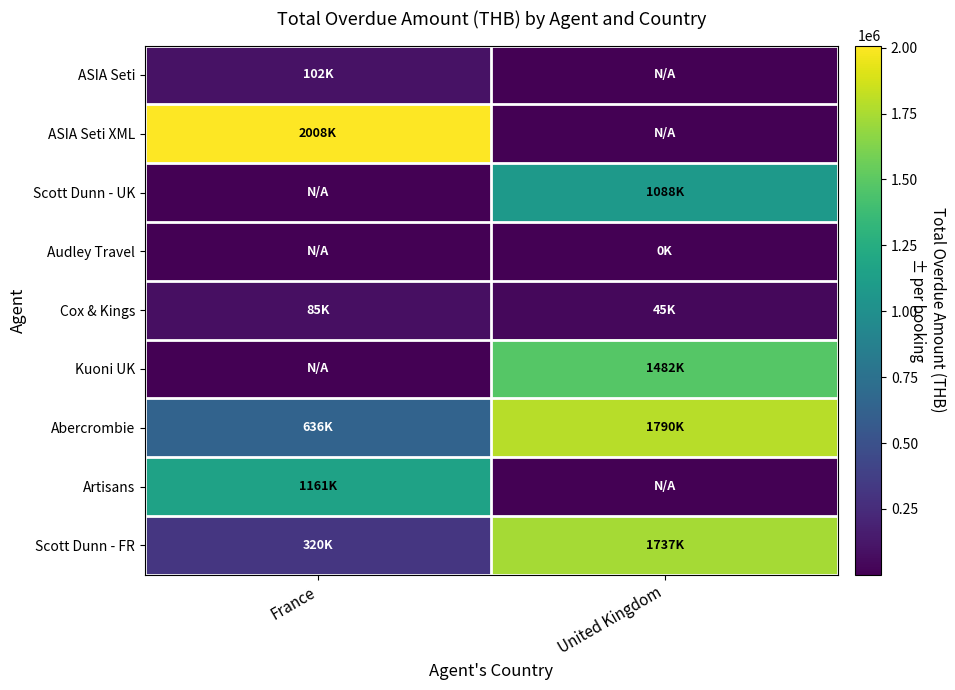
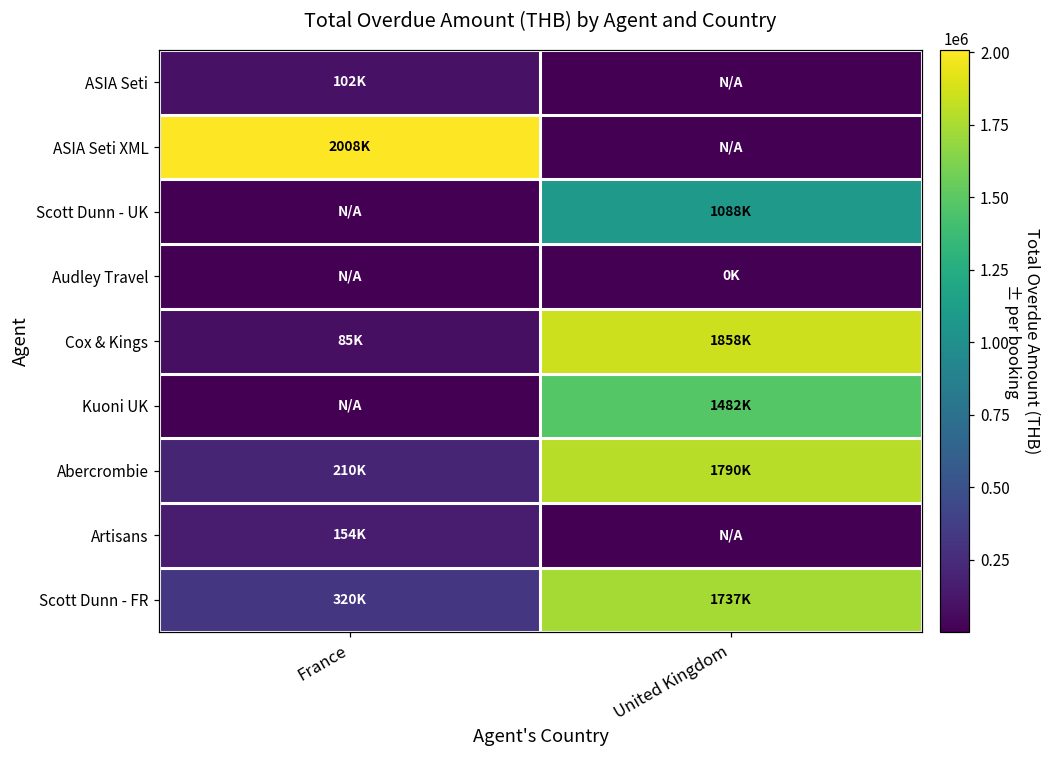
  {
    "ASIA Seti": {
      "France": "102K"
    },
    "ASIA Seti XML": {
      "France": "2008K"
    },
    "Scott Dunn - UK": {
      "United Kingdom": "1088K"
    },
    "Audley Travel": {
      "United Kingdom": "0K"
    },
    "Cox & Kings": {
      "France": "85K",
-     "United Kingdom": "45K"
+     "United Kingdom": "1858K"
    },
    "Kuoni UK": {
      "United Kingdom": "1482K"
    },
    "Abercrombie": {
-     "France": "636K",
+     "France": "210K",
      "United Kingdom": "1790K"
    },
    "Artisans": {
-     "France": "1161K"
+     "France": "154K"
    },
    "Scott Dunn - FR": {
      "France": "320K",
      "United Kingdom": "1737K"
    }
  }
